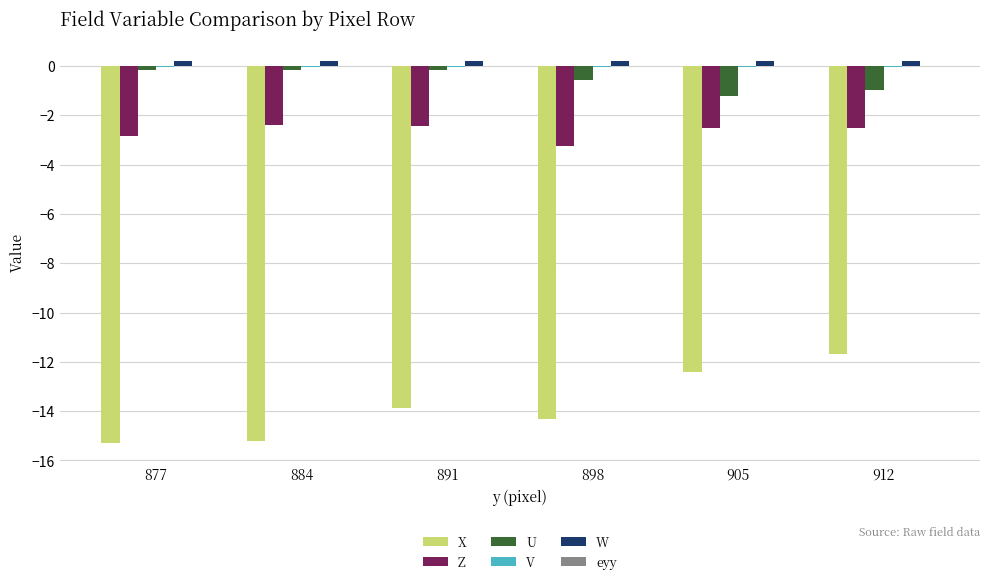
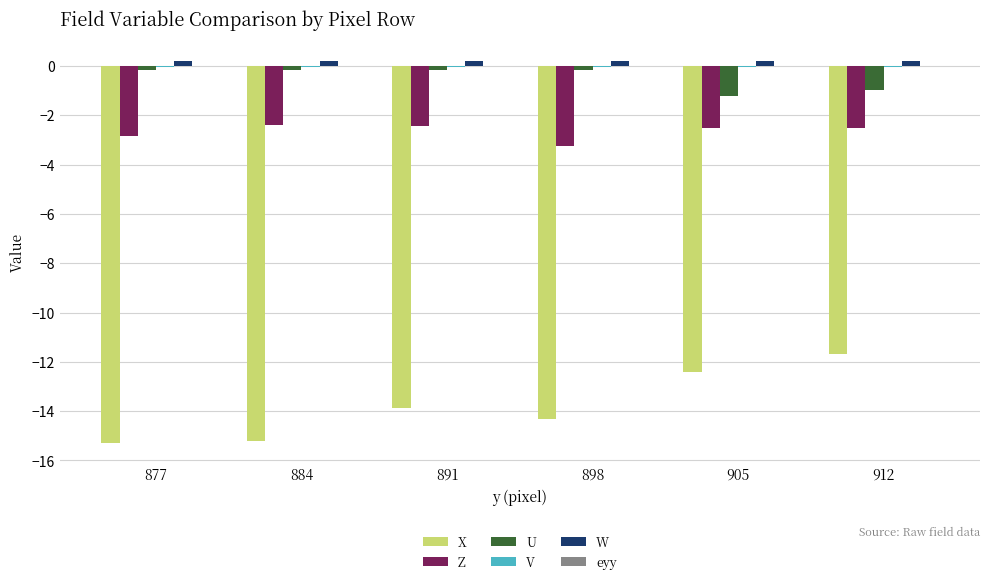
  {
    "X": {
      "877": -15.3,
      "884": -15.2,
      "891": -13.9,
      "898": -14.3,
      "905": -12.4,
      "912": -11.7
    },
    "Z": {
      "877": -2.8,
      "884": -2.4,
      "891": -2.4,
      "898": -3.2,
      "905": -2.5,
      "912": -2.5
    },
    "U": {
      "877": -0.2,
      "884": -0.2,
      "891": -0.2,
-     "898": -0.6,
+     "898": -0.1,
      "905": -1.2,
      "912": -1.0
    },
    "W": {
      "877": 0.2,
      "884": 0.2,
      "891": 0.2,
      "898": 0.2,
      "905": 0.2,
      "912": 0.2
    }
  }
